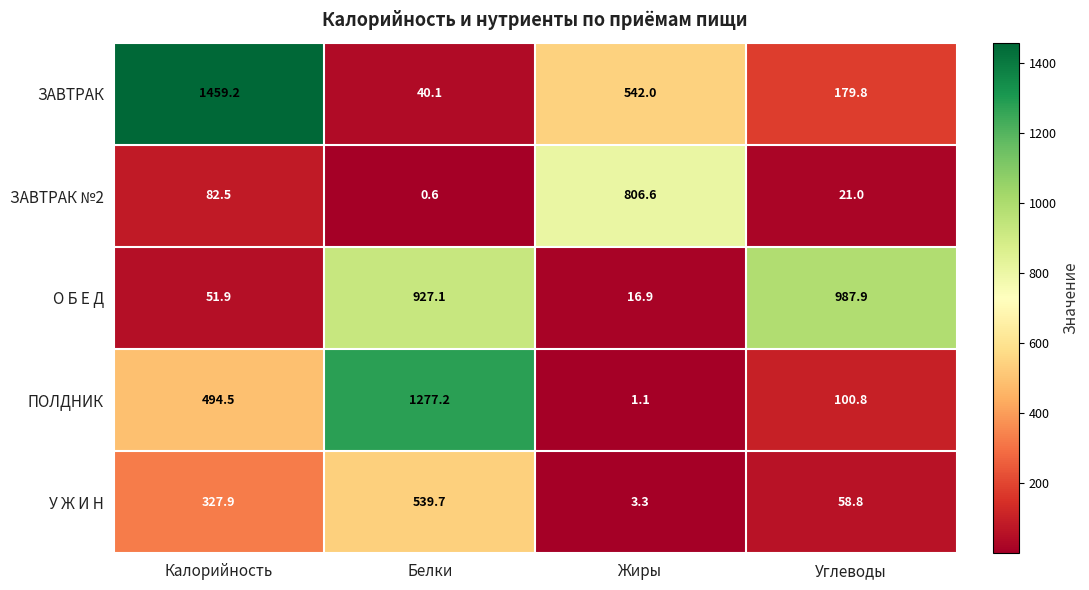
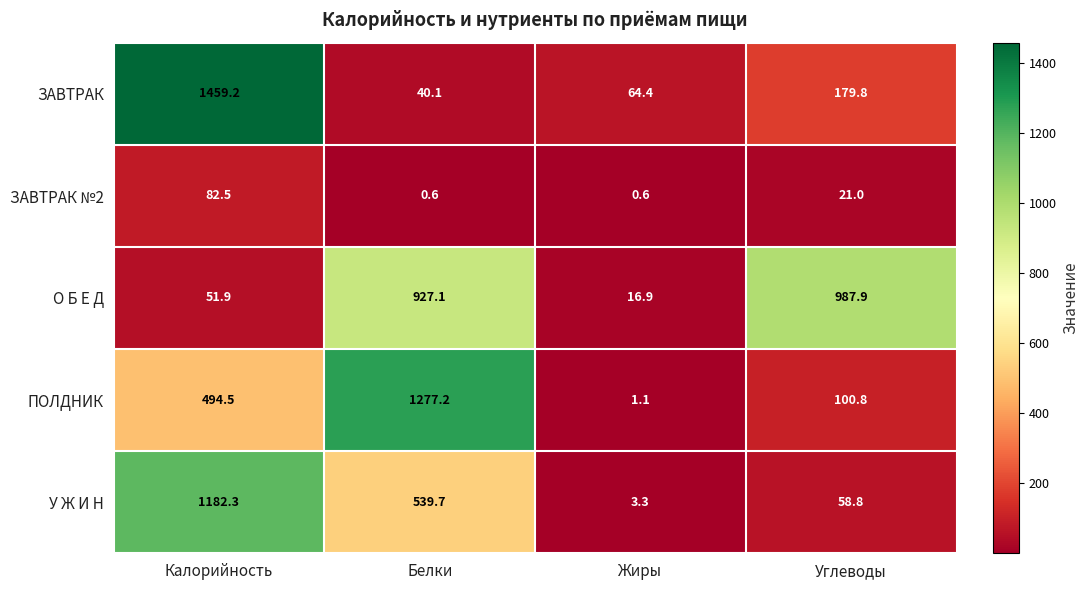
  {
    "ЗАВТРАК": {
      "Калорийность": 1459.2,
      "Белки": 40.1,
-     "Жиры": 542.0,
+     "Жиры": 64.4,
      "Углеводы": 179.8
    },
    "ЗАВТРАК №2": {
      "Калорийность": 82.5,
      "Белки": 0.6,
-     "Жиры": 806.6,
+     "Жиры": 0.6,
      "Углеводы": 21.0
    },
    "О Б Е Д": {
      "Калорийность": 51.9,
      "Белки": 927.1,
      "Жиры": 16.9,
      "Углеводы": 987.9
    },
    "ПОЛДНИК": {
      "Калорийность": 494.5,
      "Белки": 1277.2,
      "Жиры": 1.1,
      "Углеводы": 100.8
    },
    "У Ж И Н": {
-     "Калорийность": 327.9,
+     "Калорийность": 1182.3,
      "Белки": 539.7,
      "Жиры": 3.3,
      "Углеводы": 58.8
    }
  }
